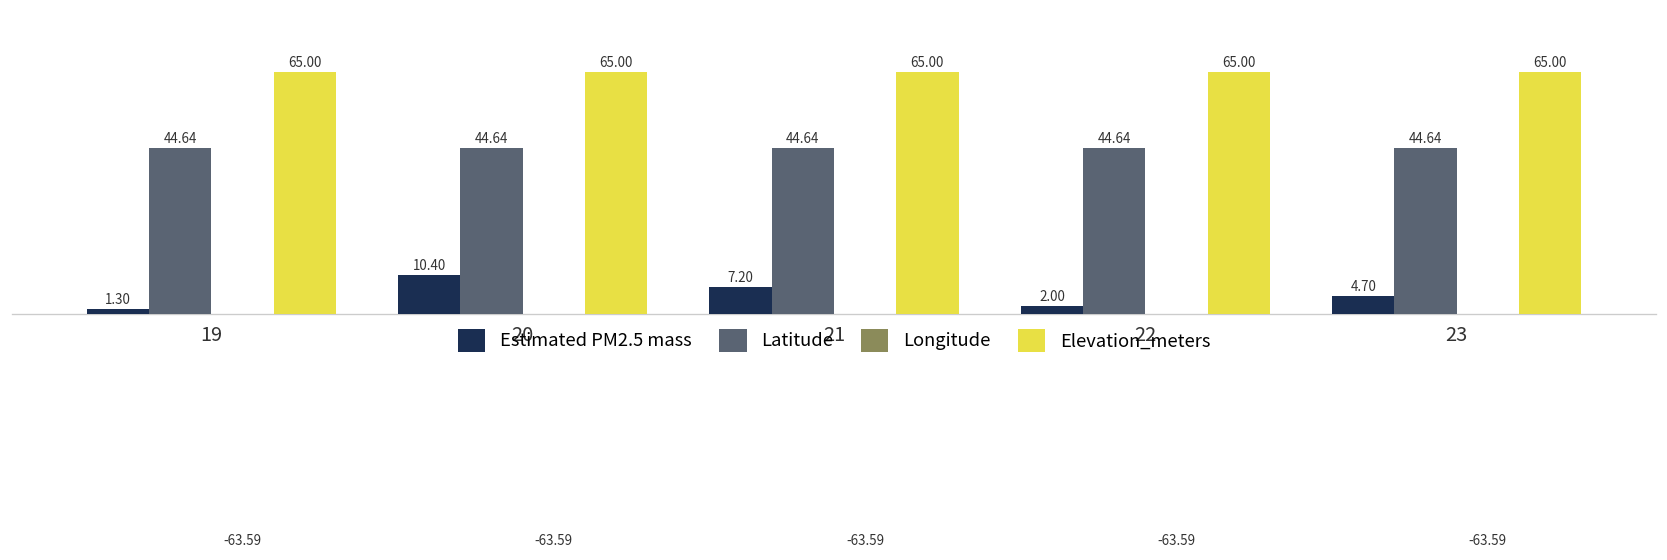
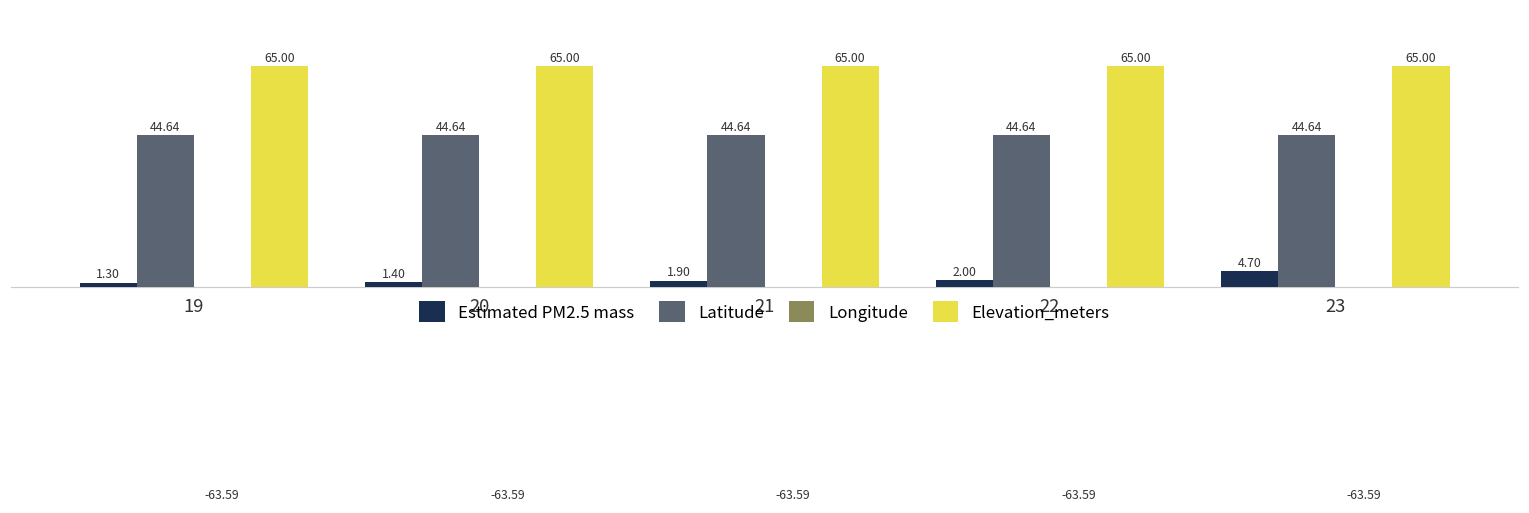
  {
    "Estimated PM2.5 mass": {
      "19": 1.30,
-     "20": 10.40,
-     "21": 7.20,
+     "20": 1.40,
+     "21": 1.90,
      "22": 2.00,
      "23": 4.70
    },
    "Latitude": {
      "19": 44.64,
      "20": 44.64,
      "21": 44.64,
      "22": 44.64,
      "23": 44.64
    },
    "Elevation_meters": {
      "19": 65.00,
      "20": 65.00,
      "21": 65.00,
      "22": 65.00,
      "23": 65.00
    }
  }
